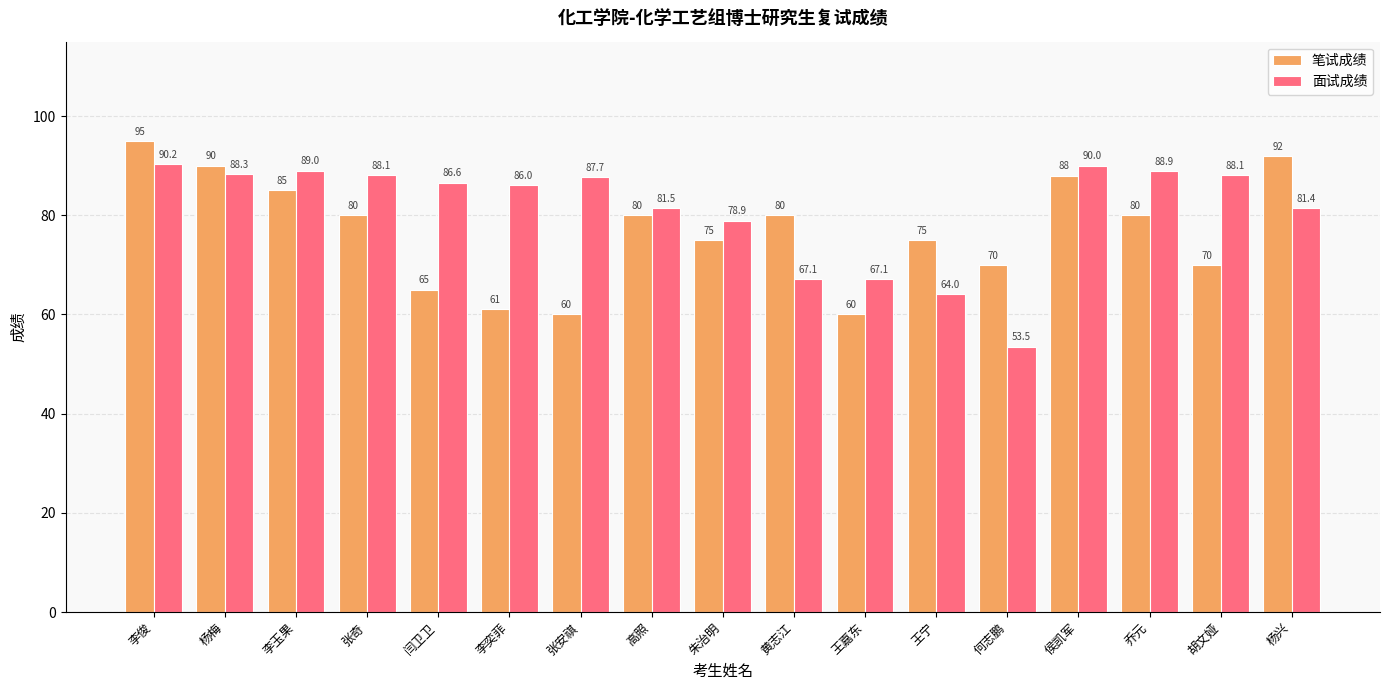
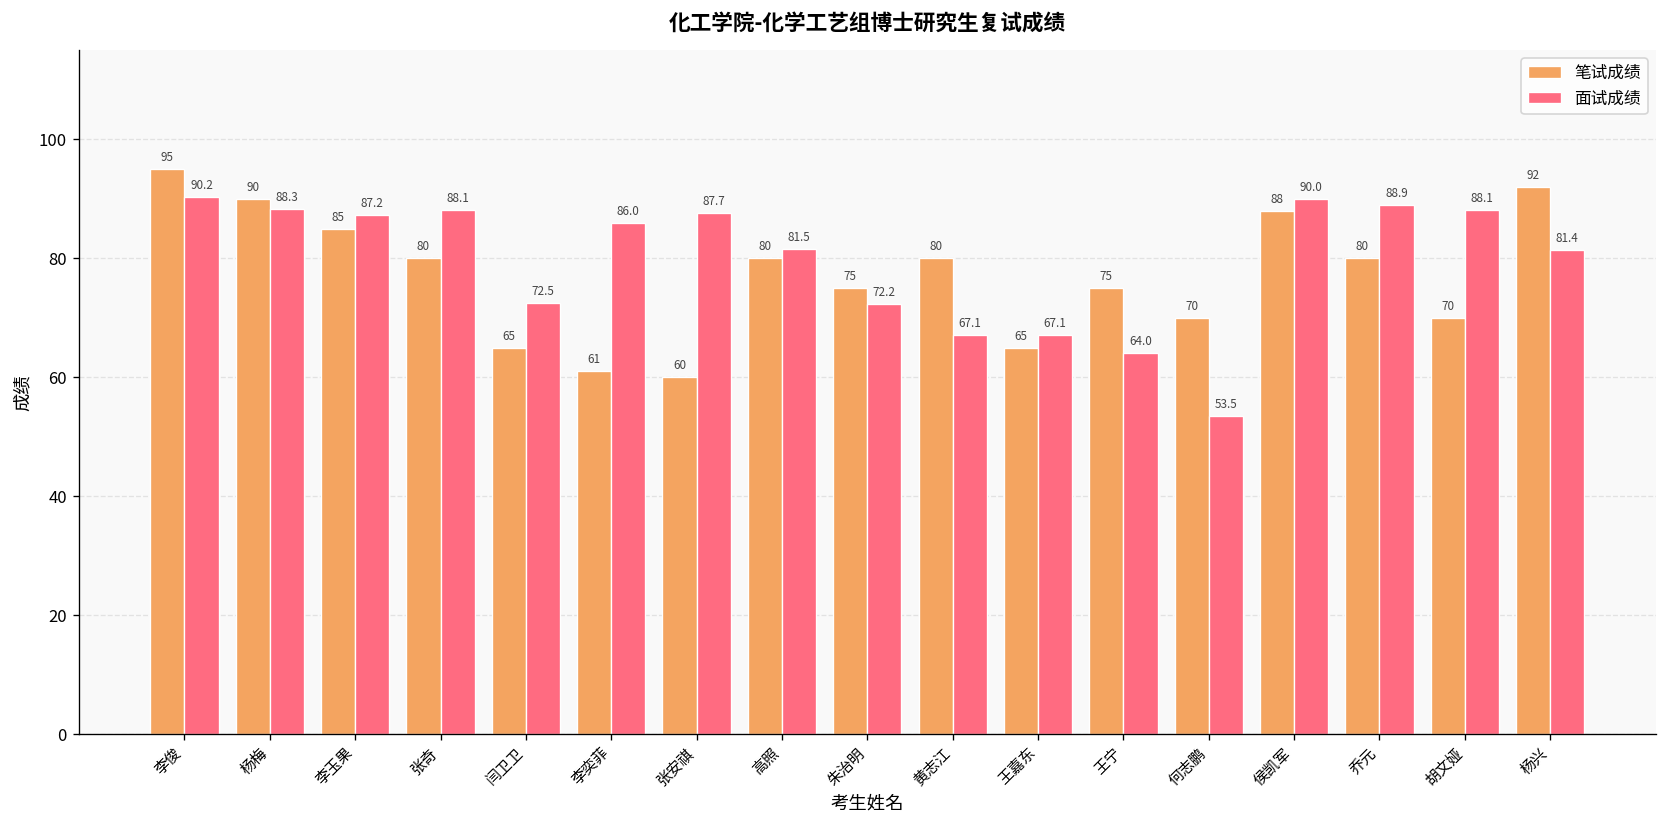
  {
    "笔试成绩": {
      "李俊": 95,
      "杨梅": 90,
      "李玉果": 85,
      "张奇": 80,
      "闫卫卫": 65,
      "李奕菲": 61,
      "张安祺": 60,
      "高照": 80,
      "朱治明": 75,
      "黄志江": 80,
-     "王嘉东": 60,
+     "王嘉东": 65,
      "王宁": 75,
      "何志鹏": 70,
      "侯凯军": 88,
      "乔元": 80,
      "胡文娅": 70,
      "杨兴": 92
    },
    "面试成绩": {
      "李俊": 90.2,
      "杨梅": 88.3,
-     "李玉果": 89.0,
+     "李玉果": 87.2,
      "张奇": 88.1,
-     "闫卫卫": 86.6,
+     "闫卫卫": 72.5,
      "李奕菲": 86.0,
      "张安祺": 87.7,
      "高照": 81.5,
-     "朱治明": 78.9,
+     "朱治明": 72.2,
      "黄志江": 67.1,
      "王嘉东": 67.1,
      "王宁": 64.0,
      "何志鹏": 53.5,
      "侯凯军": 90.0,
      "乔元": 88.9,
      "胡文娅": 88.1,
      "杨兴": 81.4
    }
  }
